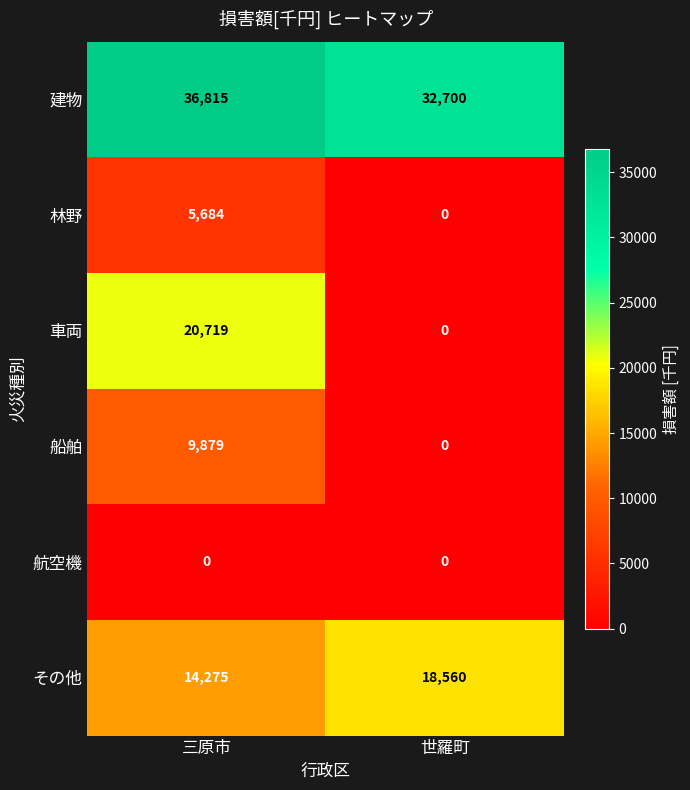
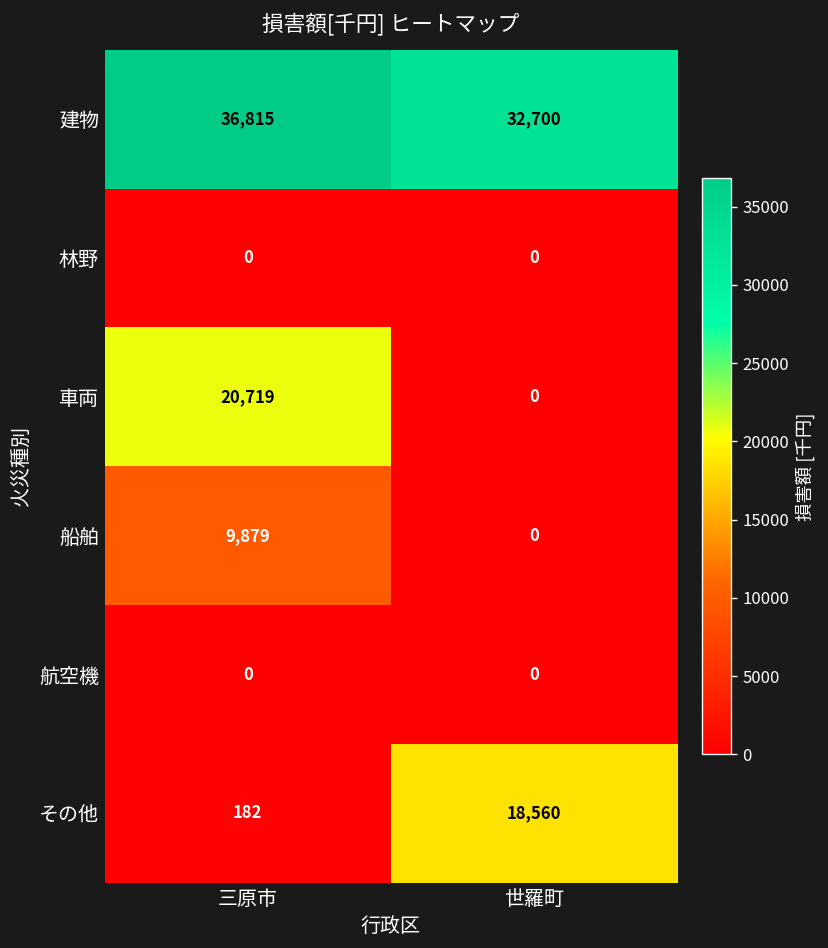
  {
    "建物": {
      "三原市": "36,815",
      "世羅町": "32,700"
    },
    "林野": {
-     "三原市": "5,684",
+     "三原市": "0",
      "世羅町": "0"
    },
    "車両": {
      "三原市": "20,719",
      "世羅町": "0"
    },
    "船舶": {
      "三原市": "9,879",
      "世羅町": "0"
    },
    "航空機": {
      "三原市": "0",
      "世羅町": "0"
    },
    "その他": {
-     "三原市": "14,275",
+     "三原市": "182",
      "世羅町": "18,560"
    }
  }
